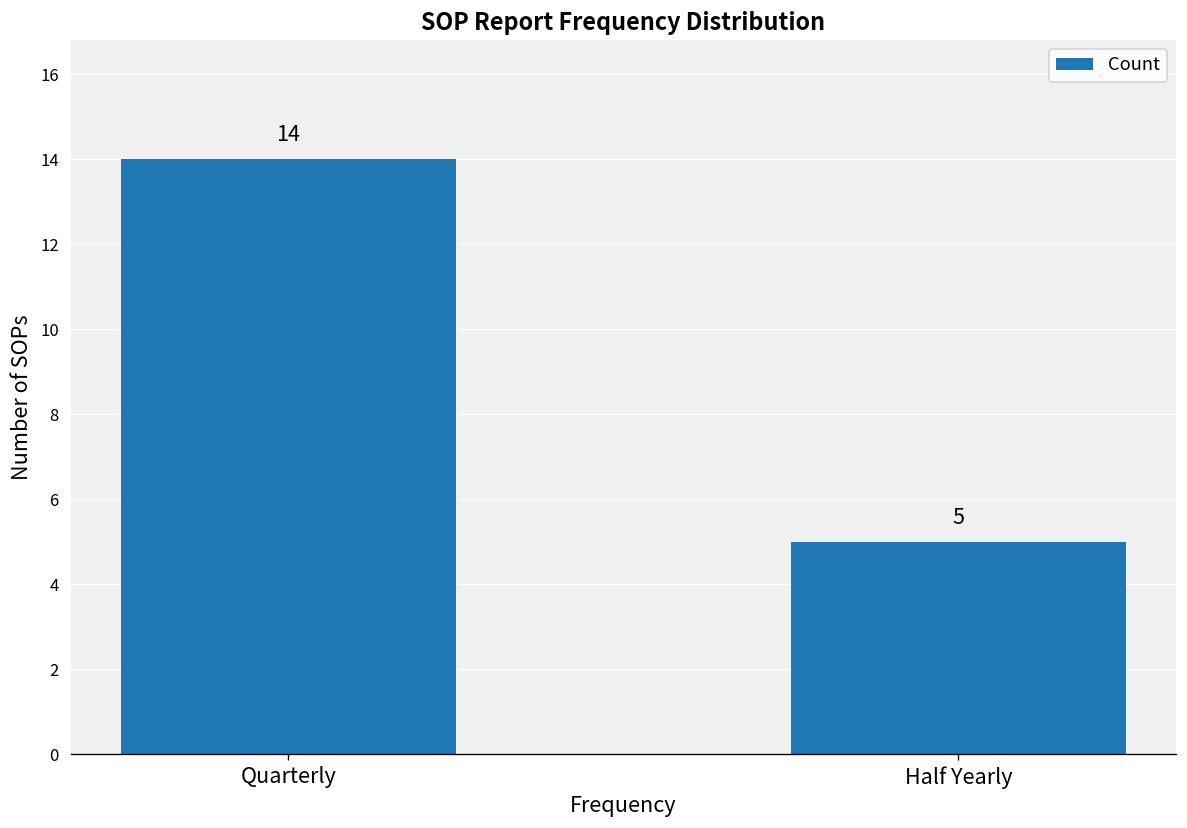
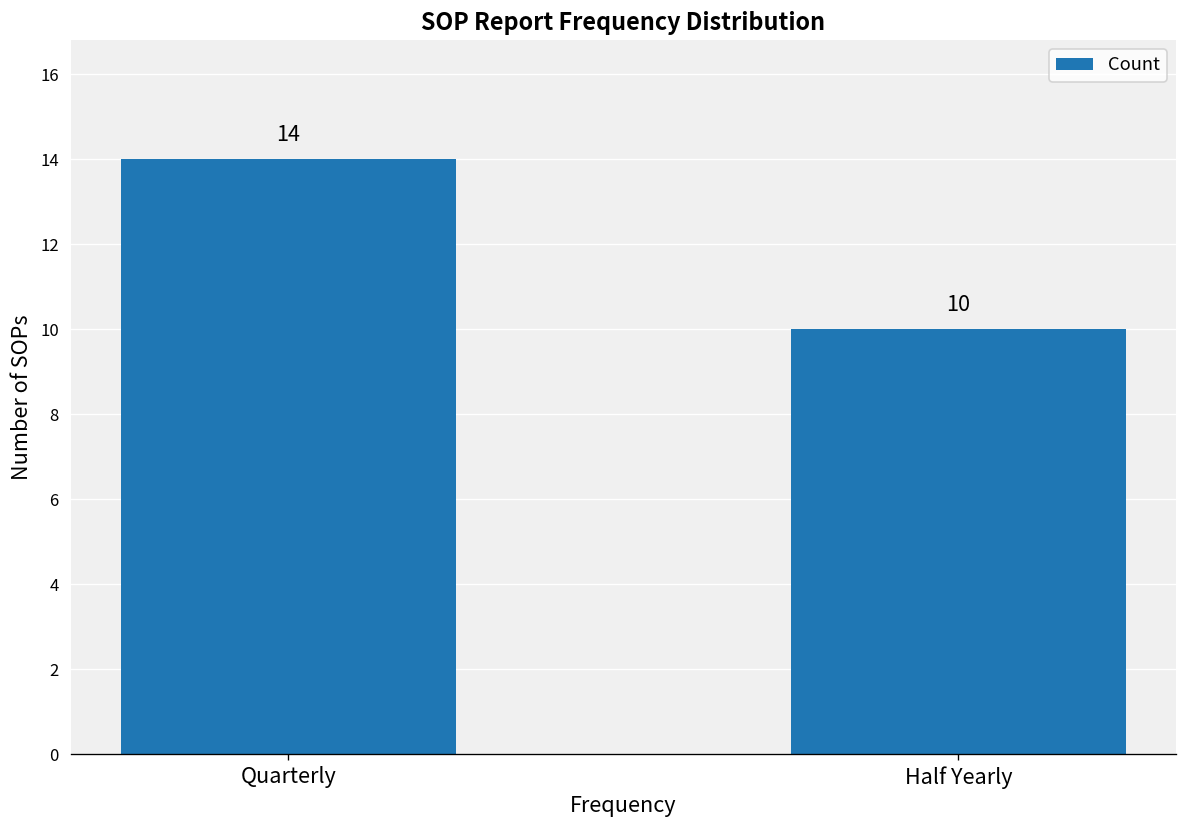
  {
    "Quarterly": 14,
-   "Half Yearly": 5
+   "Half Yearly": 10
  }
